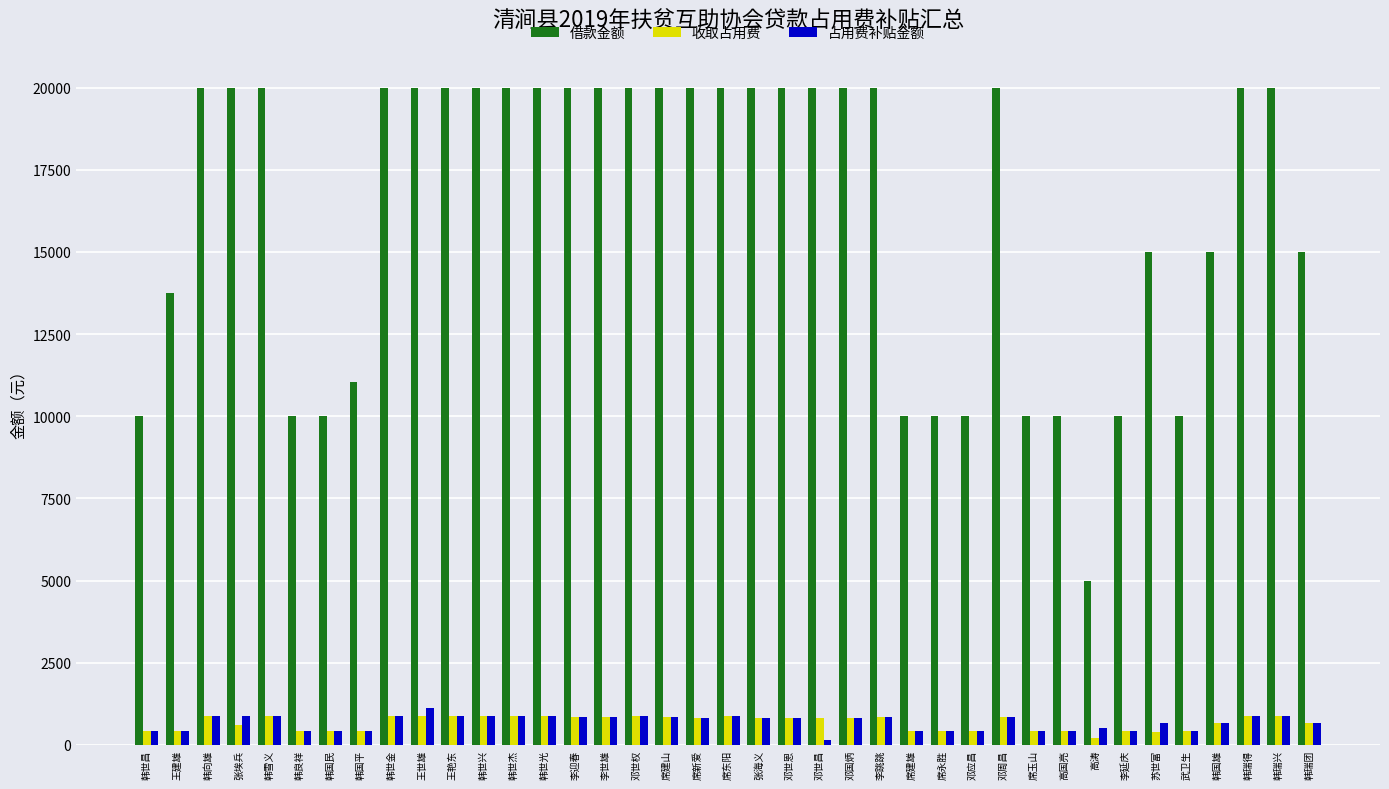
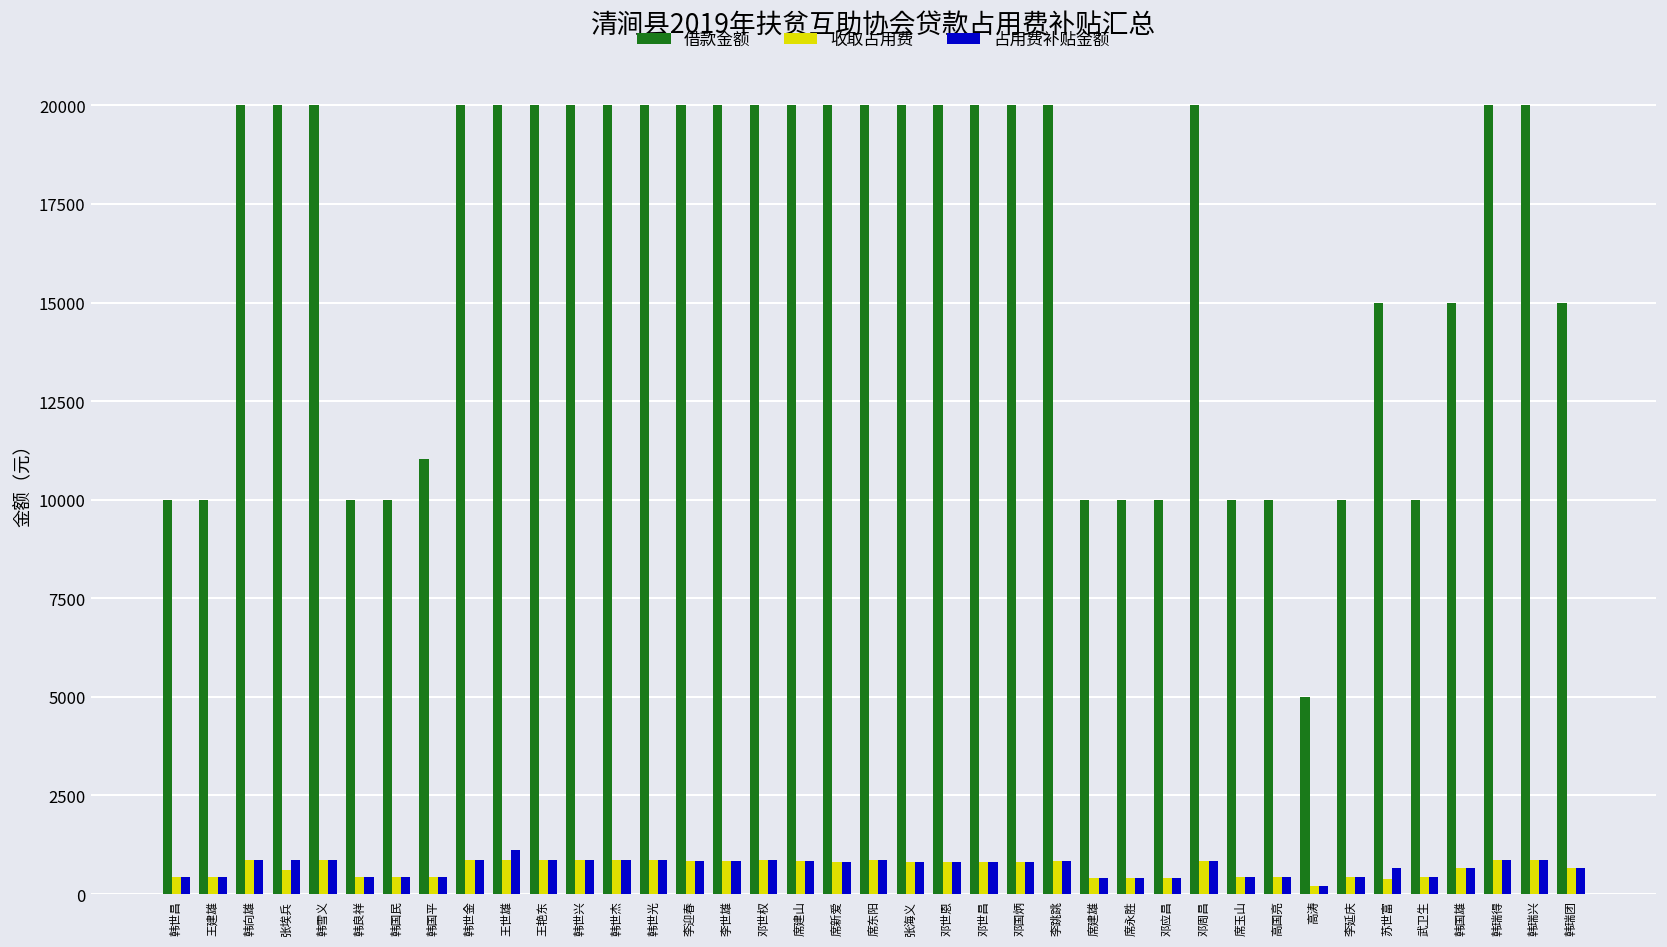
  {
    "借款金额": {
      "韩世昌": 10000,
-     "王建雄": 13800,
+     "王建雄": 10000,
      "韩向雄": 20000,
      "张埃兵": 20000,
      "韩雪义": 20000,
      "韩良祥": 10000,
      "韩国民": 10000,
      "韩国平": 11000,
      "韩世金": 20000,
      "王世雄": 20000,
      "王艳东": 20000,
      "韩世兴": 20000,
      "韩世杰": 20000,
      "韩世光": 20000,
      "李迎春": 20000,
      "李世雄": 20000,
      "邓世权": 20000,
      "席建山": 20000,
      "席新爱": 20000,
      "席东阳": 20000,
      "张海义": 20000,
      "邓世恩": 20000,
      "邓世昌": 20000,
      "邓国炳": 20000,
      "李跳跳": 20000,
      "席建雄": 10000,
      "席永胜": 10000,
      "邓应昌": 10000,
      "邓周昌": 20000,
      "席玉山": 10000,
      "高国亮": 10000,
      "高涛": 5000,
      "李延庆": 10000,
      "苏世富": 15000,
      "武卫生": 10000,
      "韩国雄": 15000,
      "韩瑞得": 20000,
      "韩瑞兴": 20000,
      "韩瑞团": 15000
    },
    "收取占用费": {
      "韩世昌": 400,
      "王建雄": 400,
      "韩向雄": 900,
      "张埃兵": 600,
      "韩雪义": 900,
      "韩良祥": 400,
      "韩国民": 400,
      "韩国平": 400,
      "韩世金": 900,
      "王世雄": 900,
      "王艳东": 900,
      "韩世兴": 900,
      "韩世杰": 900,
      "韩世光": 900,
      "李迎春": 800,
      "李世雄": 800,
      "邓世权": 900,
      "席建山": 800,
      "席新爱": 800,
      "席东阳": 900,
      "张海义": 800,
      "邓世恩": 800,
      "邓世昌": 800,
      "邓国炳": 800,
      "李跳跳": 800,
      "席建雄": 400,
      "席永胜": 400,
      "邓应昌": 400,
      "邓周昌": 800,
      "席玉山": 400,
      "高国亮": 400,
      "高涛": 200,
      "李延庆": 400,
      "苏世富": 400,
      "武卫生": 400,
      "韩国雄": 700,
      "韩瑞得": 900,
      "韩瑞兴": 900,
      "韩瑞团": 700
    },
    "占用费补贴金额": {
      "韩世昌": 400,
      "王建雄": 400,
      "韩向雄": 900,
      "张埃兵": 900,
      "韩雪义": 900,
      "韩良祥": 400,
      "韩国民": 400,
      "韩国平": 400,
      "韩世金": 900,
      "王世雄": 1100,
      "王艳东": 900,
      "韩世兴": 900,
      "韩世杰": 900,
      "韩世光": 900,
      "李迎春": 800,
      "李世雄": 800,
      "邓世权": 900,
      "席建山": 800,
      "席新爱": 800,
      "席东阳": 900,
      "张海义": 800,
      "邓世恩": 800,
-     "邓世昌": 200,
+     "邓世昌": 800,
      "邓国炳": 800,
      "李跳跳": 800,
      "席建雄": 400,
      "席永胜": 400,
      "邓应昌": 400,
      "邓周昌": 800,
      "席玉山": 400,
      "高国亮": 400,
-     "高涛": 500,
+     "高涛": 200,
      "李延庆": 400,
      "苏世富": 700,
      "武卫生": 400,
      "韩国雄": 700,
      "韩瑞得": 900,
      "韩瑞兴": 900,
      "韩瑞团": 700
    }
  }
